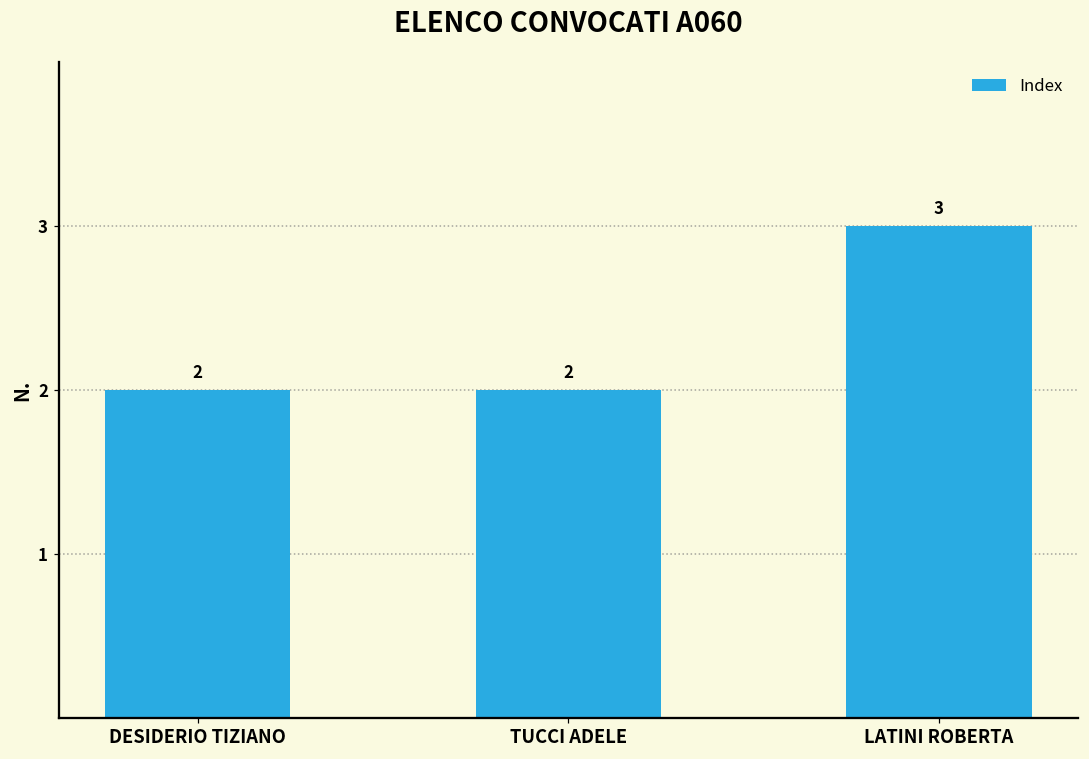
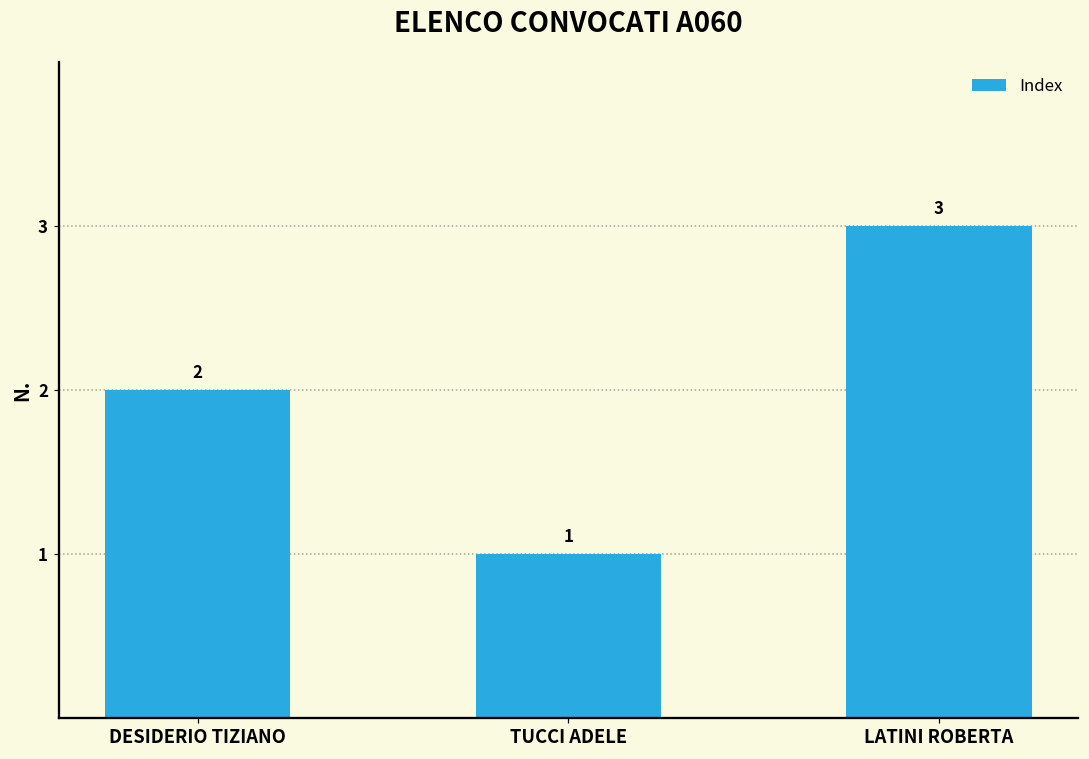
  {
    "DESIDERIO TIZIANO": 2,
-   "TUCCI ADELE": 2,
+   "TUCCI ADELE": 1,
    "LATINI ROBERTA": 3
  }
